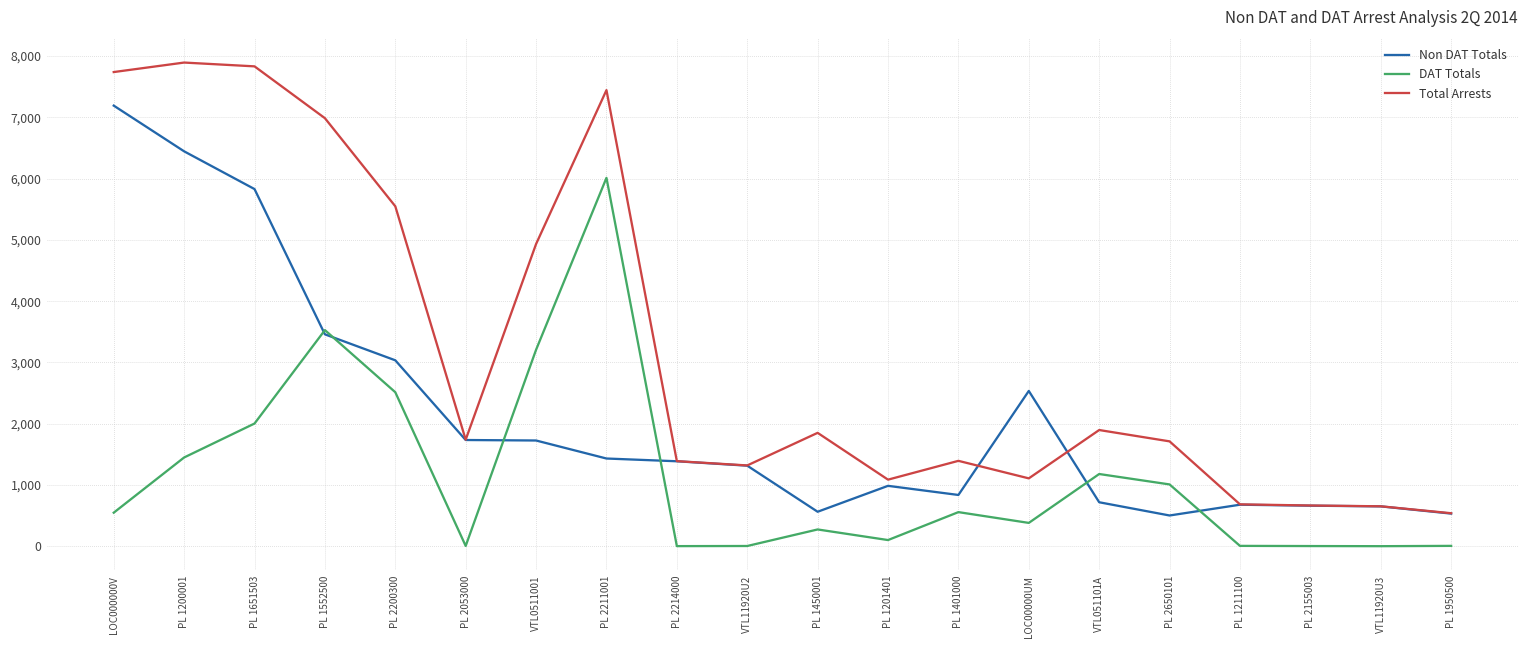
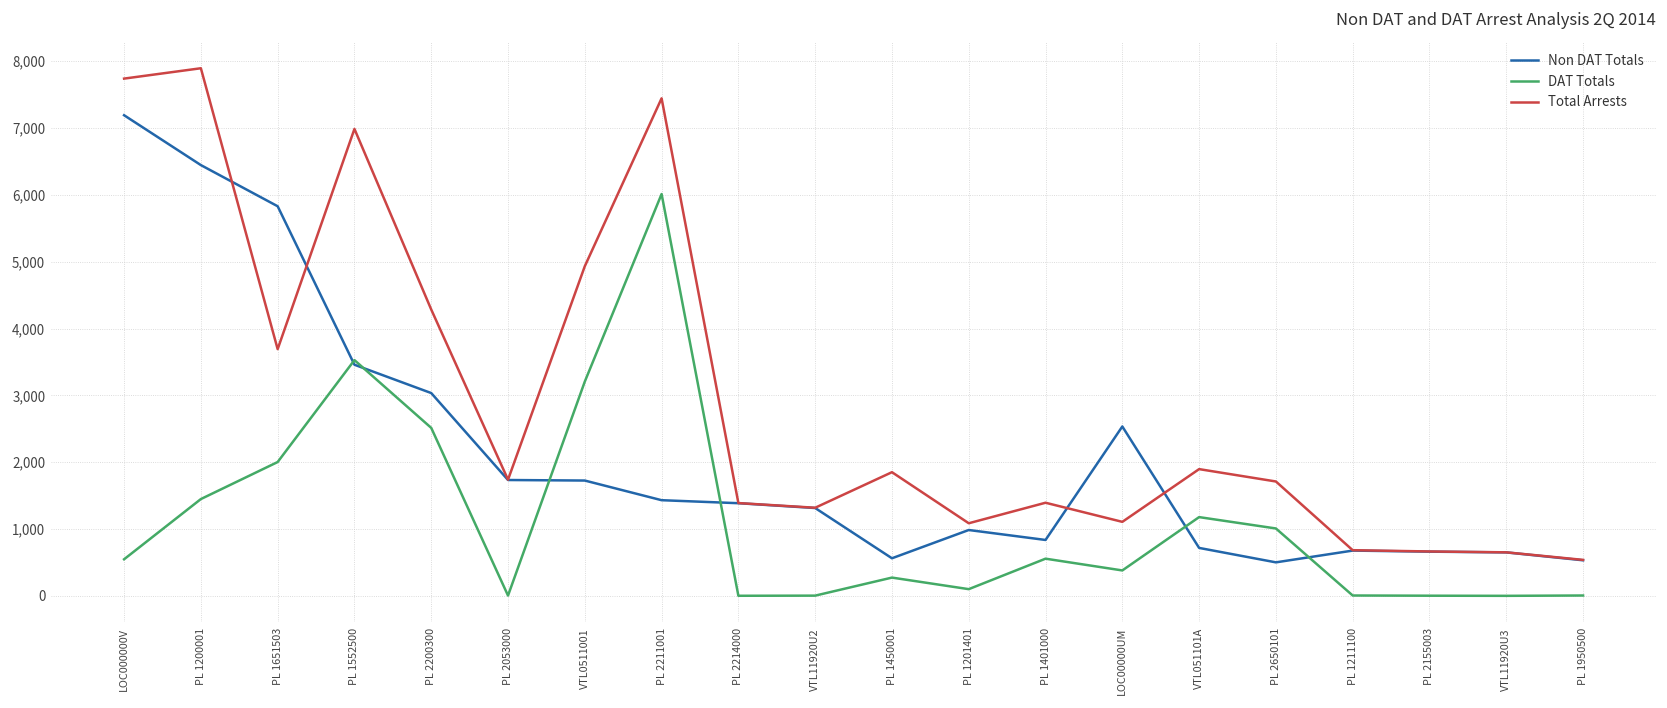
  {
    "Non DAT Totals": {
      "LOC000000V": "7,200",
      "PL 1200001": "6,400",
      "PL 1651503": "5,800",
      "PL 1552500": "3,500",
      "PL 2200300": "3,000",
      "VTL0511001": "1,700",
      "PL 2211001": "1,400",
      "PL 1450001": "600",
      "PL 1201401": "1,000",
      "PL 1401000": "800",
      "LOC00000UM": "2,500",
      "VTL051101A": "700",
      "PL 2650101": "500"
    },
    "DAT Totals": {
      "LOC000000V": "500",
      "PL 1200001": "1,400",
      "PL 1651503": "2,000",
      "PL 1552500": "3,500",
      "PL 2200300": "2,500",
      "PL 2053000": "0",
      "VTL0511001": "3,200",
      "PL 2211001": "6,000",
      "PL 2214000": "0",
      "VTL11920U2": "0",
      "PL 1450001": "300",
      "PL 1201401": "100",
      "PL 1401000": "600",
      "LOC00000UM": "400",
      "VTL051101A": "1,200",
      "PL 2650101": "1,000",
      "PL 1211100": "0",
      "PL 2155003": "0",
      "VTL11920U3": "0",
      "PL 1950500": "0"
    },
    "Total Arrests": {
      "LOC000000V": "7,700",
      "PL 1200001": "7,900",
-     "PL 1651503": "7,800",
+     "PL 1651503": "3,700",
      "PL 1552500": "7,000",
-     "PL 2200300": "5,500",
+     "PL 2200300": "4,300",
      "VTL0511001": "4,900",
      "PL 2211001": "7,400",
      "PL 1450001": "1,900",
      "PL 1201401": "1,100",
      "PL 1401000": "1,400",
      "LOC00000UM": "1,100",
      "VTL051101A": "1,900",
      "PL 2650101": "1,700"
    }
  }
